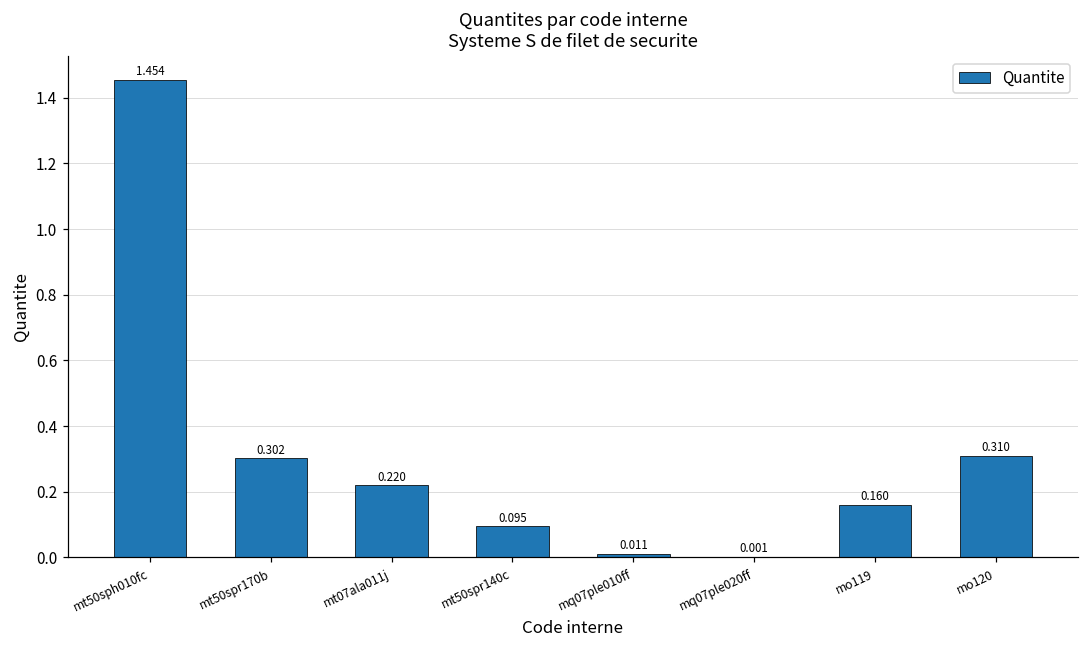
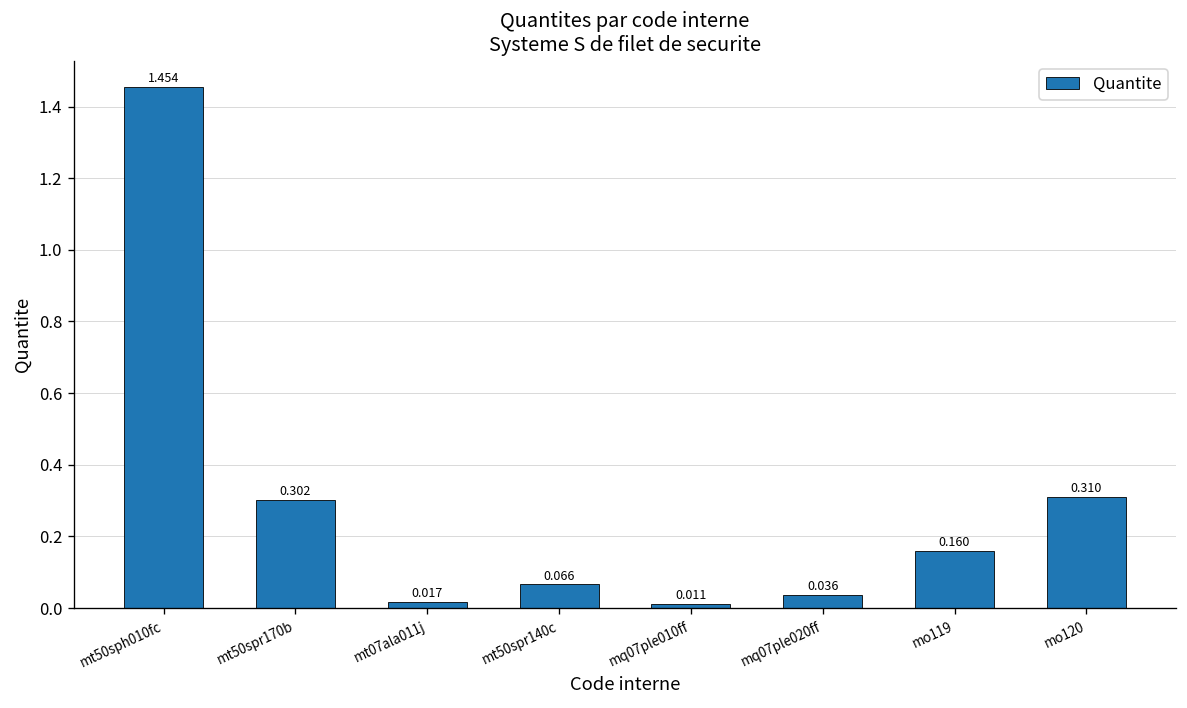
  {
    "mt50sph010fc": 1.454,
    "mt50spr170b": 0.302,
-   "mt07ala011j": 0.220,
-   "mt50spr140c": 0.095,
+   "mt07ala011j": 0.017,
+   "mt50spr140c": 0.066,
    "mq07ple010ff": 0.011,
-   "mq07ple020ff": 0.001,
+   "mq07ple020ff": 0.036,
    "mo119": 0.160,
    "mo120": 0.310
  }
